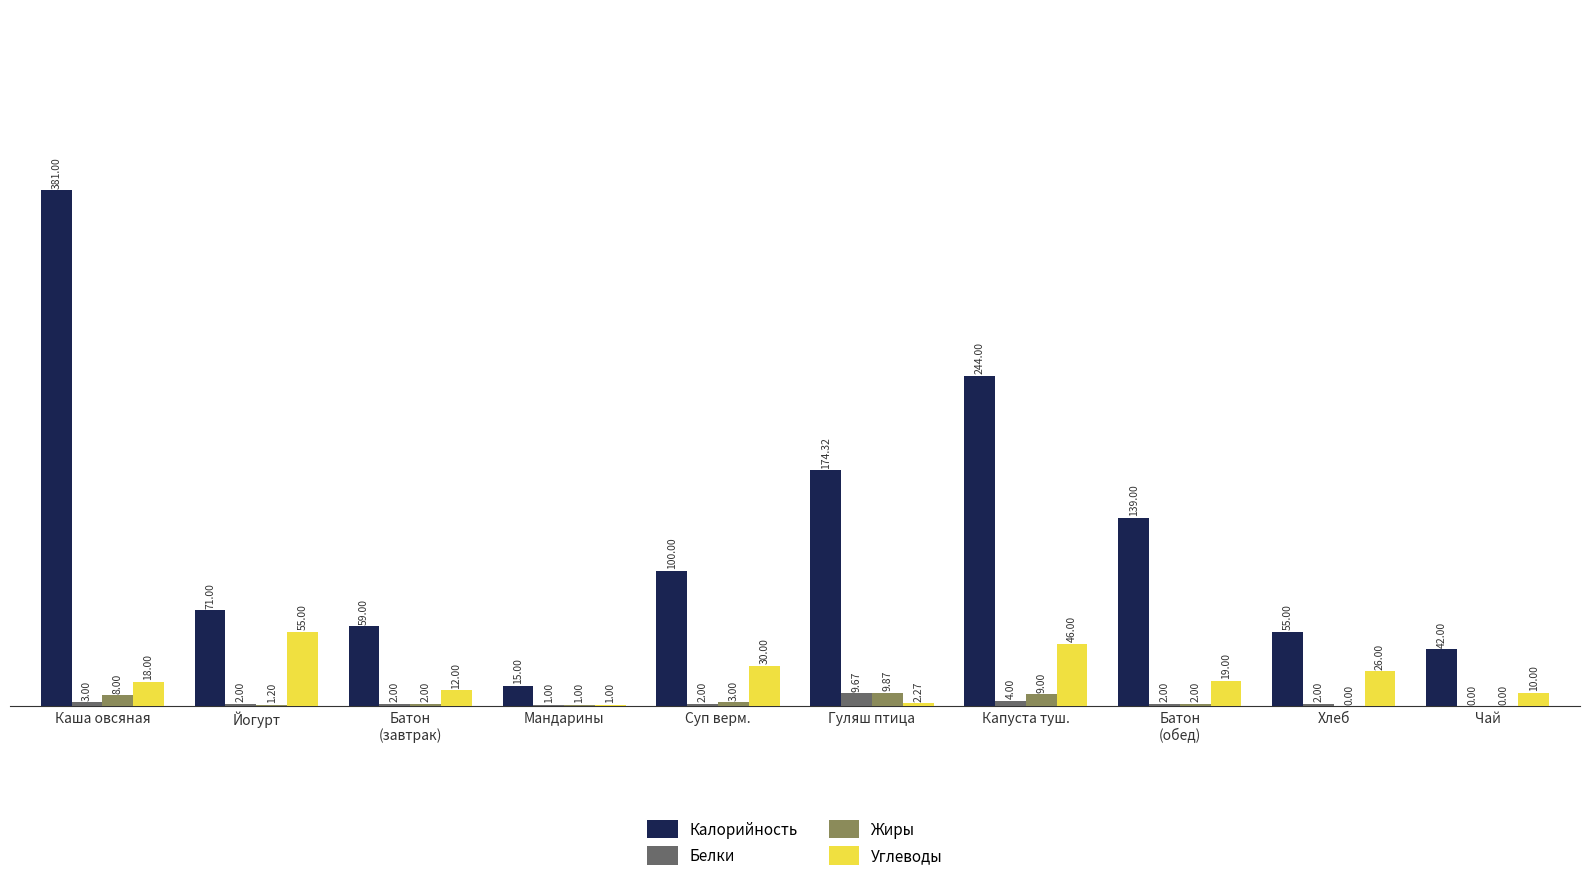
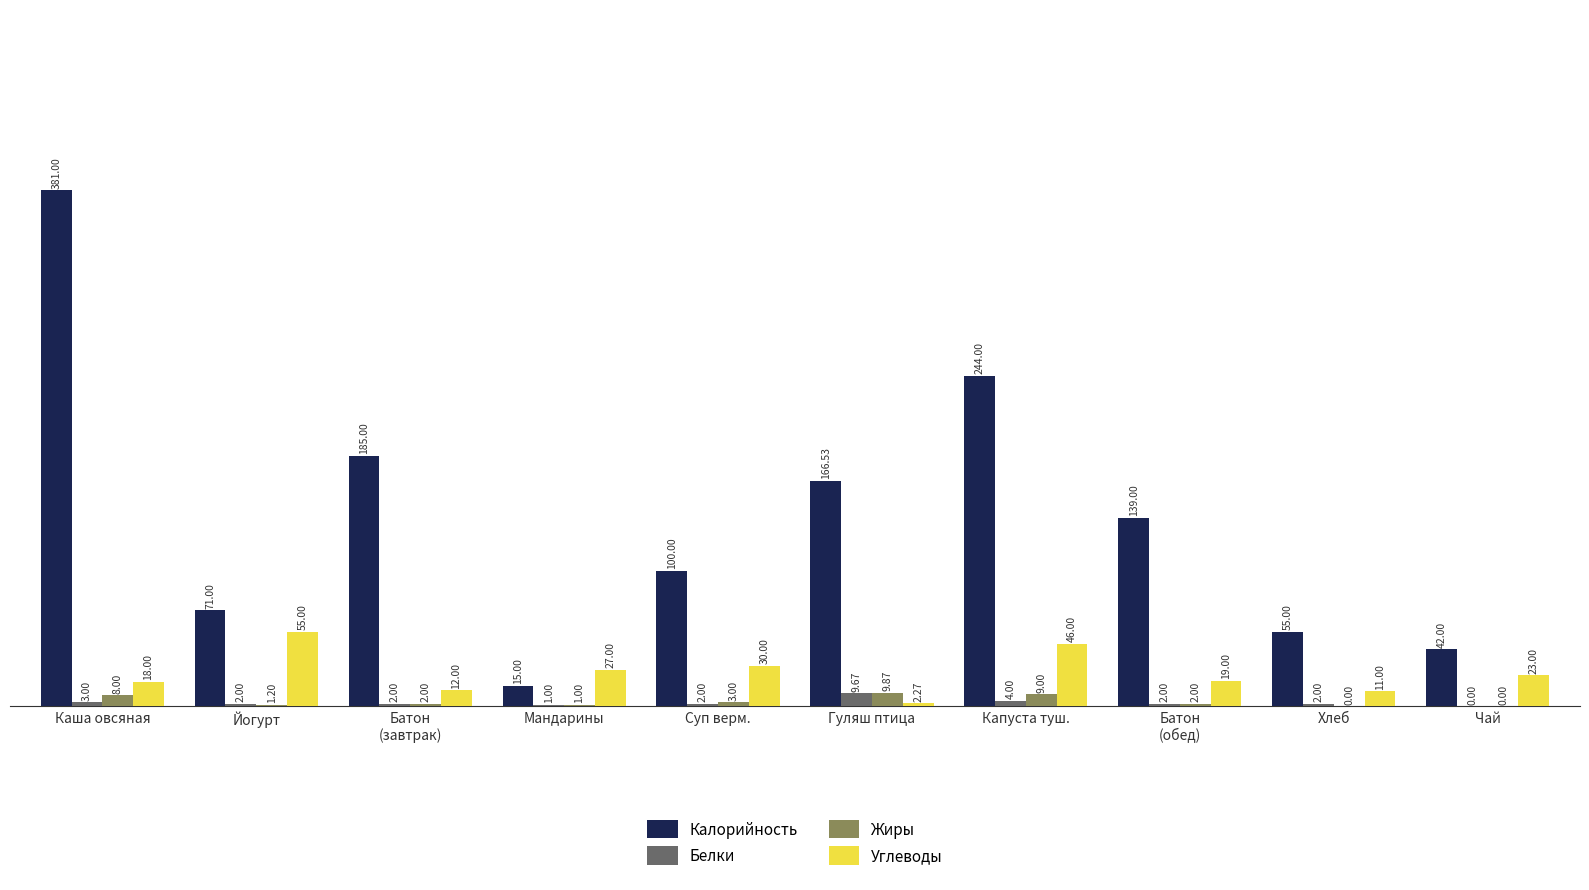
  {
    "Калорийность": {
      "Каша овсяная": 381.00,
      "Йогурт": 71.00,
-     "Батон (завтрак)": 59.00,
+     "Батон (завтрак)": 185.00,
      "Мандарины": 15.00,
      "Суп верм.": 100.00,
-     "Гуляш птица": 174.32,
+     "Гуляш птица": 166.53,
      "Капуста туш.": 244.00,
      "Батон (обед)": 139.00,
      "Хлеб": 55.00,
      "Чай": 42.00
    },
    "Углеводы": {
      "Каша овсяная": 18.00,
      "Йогурт": 55.00,
      "Батон (завтрак)": 12.00,
-     "Мандарины": 1.00,
+     "Мандарины": 27.00,
      "Суп верм.": 30.00,
      "Гуляш птица": 2.27,
      "Капуста туш.": 46.00,
      "Батон (обед)": 19.00,
-     "Хлеб": 26.00,
-     "Чай": 10.00
+     "Хлеб": 11.00,
+     "Чай": 23.00
    }
  }
